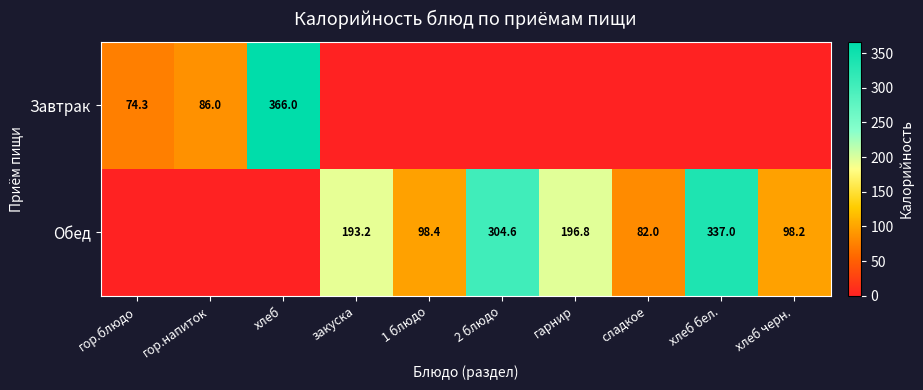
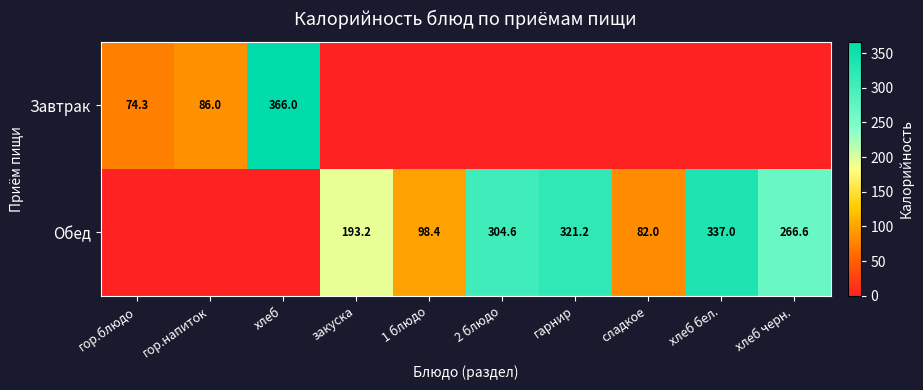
  {
    "Завтрак": {
      "гор.блюдо": 74.3,
      "гор.напиток": 86.0,
      "хлеб": 366.0
    },
    "Обед": {
      "закуска": 193.2,
      "1 блюдо": 98.4,
      "2 блюдо": 304.6,
-     "гарнир": 196.8,
+     "гарнир": 321.2,
      "сладкое": 82.0,
      "хлеб бел.": 337.0,
-     "хлеб черн.": 98.2
+     "хлеб черн.": 266.6
    }
  }
